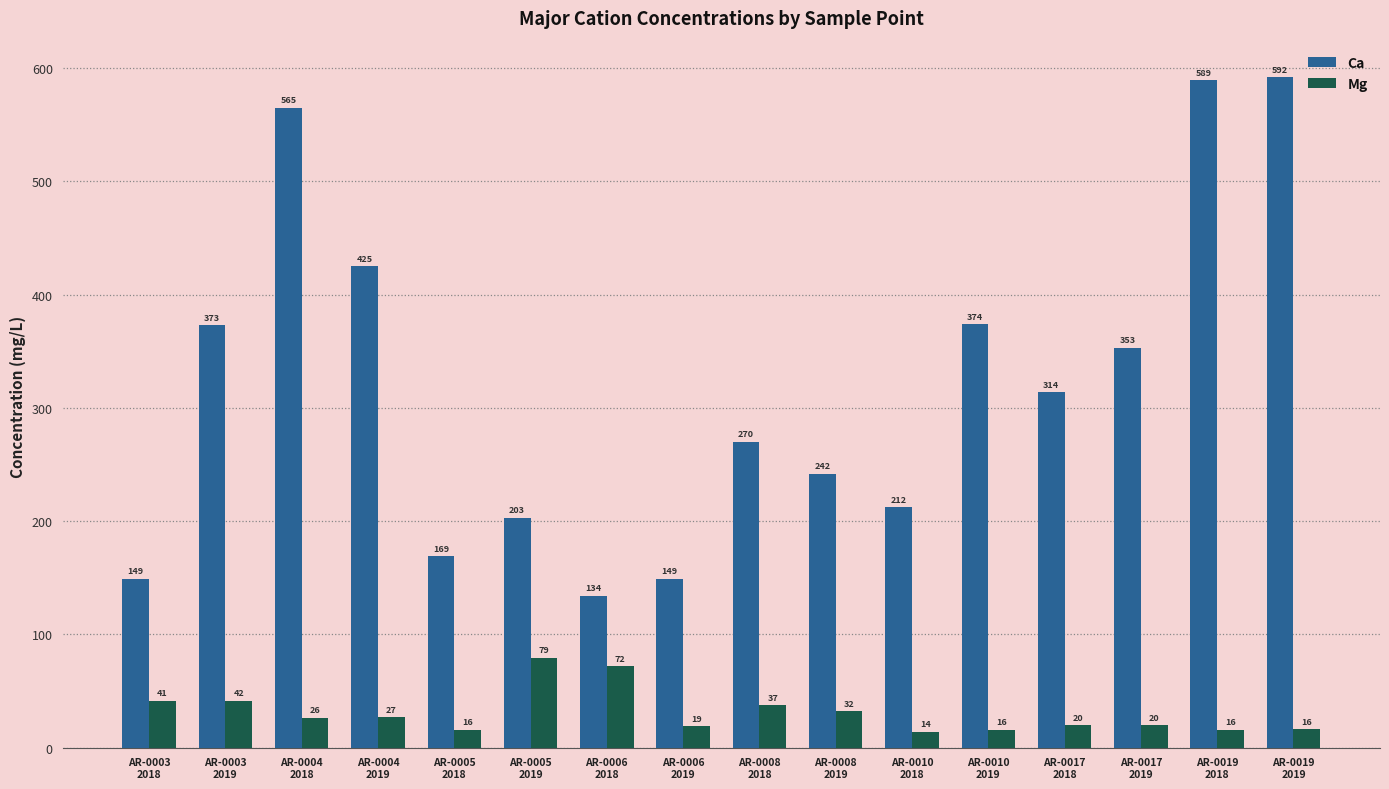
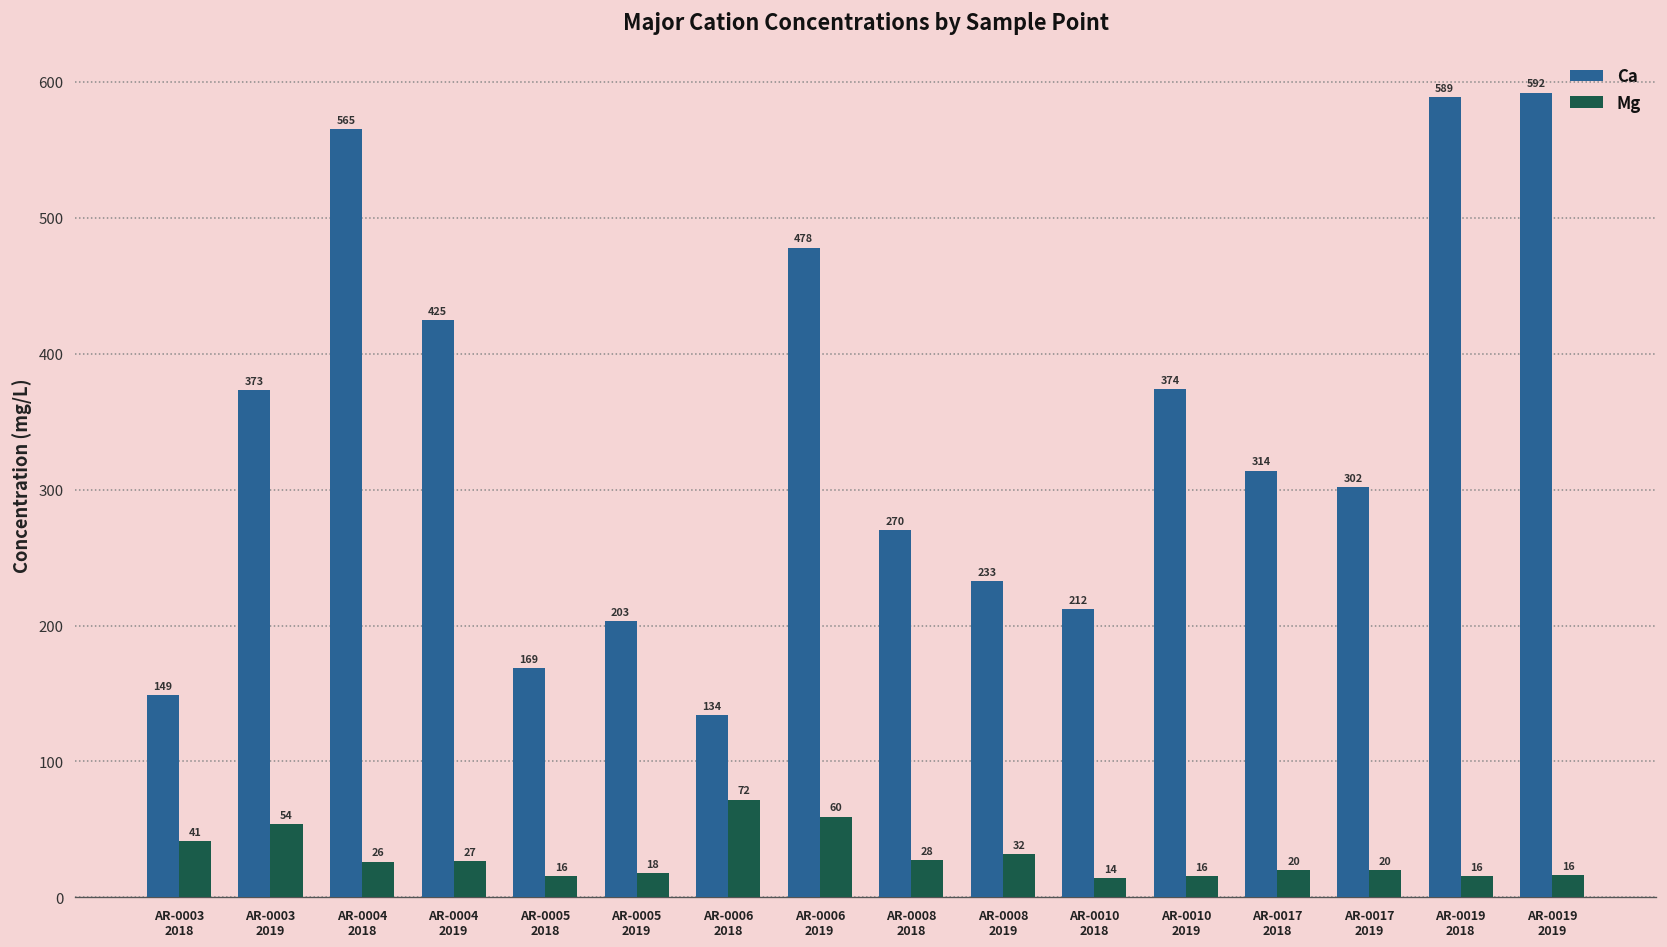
  {
    "Ca": {
      "AR-0003 2018": 149,
      "AR-0003 2019": 373,
      "AR-0004 2018": 565,
      "AR-0004 2019": 425,
      "AR-0005 2018": 169,
      "AR-0005 2019": 203,
      "AR-0006 2018": 134,
-     "AR-0006 2019": 149,
+     "AR-0006 2019": 478,
      "AR-0008 2018": 270,
-     "AR-0008 2019": 242,
+     "AR-0008 2019": 233,
      "AR-0010 2018": 212,
      "AR-0010 2019": 374,
      "AR-0017 2018": 314,
-     "AR-0017 2019": 353,
+     "AR-0017 2019": 302,
      "AR-0019 2018": 589,
      "AR-0019 2019": 592
    },
    "Mg": {
      "AR-0003 2018": 41,
-     "AR-0003 2019": 42,
+     "AR-0003 2019": 54,
      "AR-0004 2018": 26,
      "AR-0004 2019": 27,
      "AR-0005 2018": 16,
-     "AR-0005 2019": 79,
+     "AR-0005 2019": 18,
      "AR-0006 2018": 72,
-     "AR-0006 2019": 19,
-     "AR-0008 2018": 37,
+     "AR-0006 2019": 60,
+     "AR-0008 2018": 28,
      "AR-0008 2019": 32,
      "AR-0010 2018": 14,
      "AR-0010 2019": 16,
      "AR-0017 2018": 20,
      "AR-0017 2019": 20,
      "AR-0019 2018": 16,
      "AR-0019 2019": 16
    }
  }
